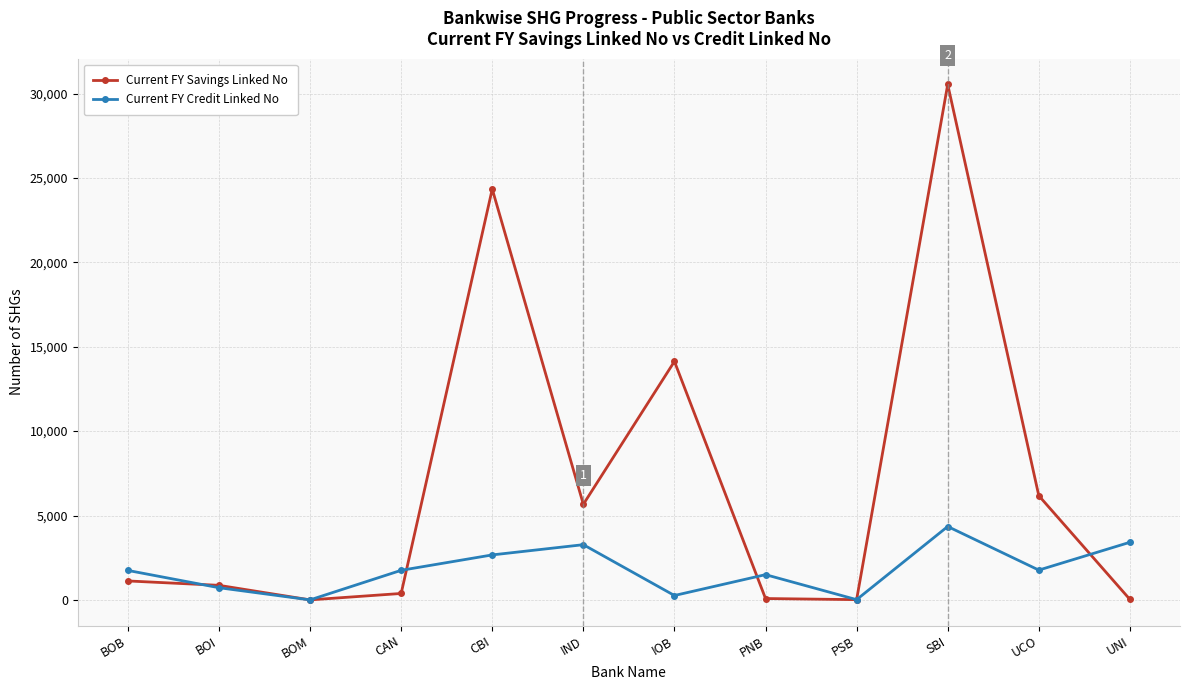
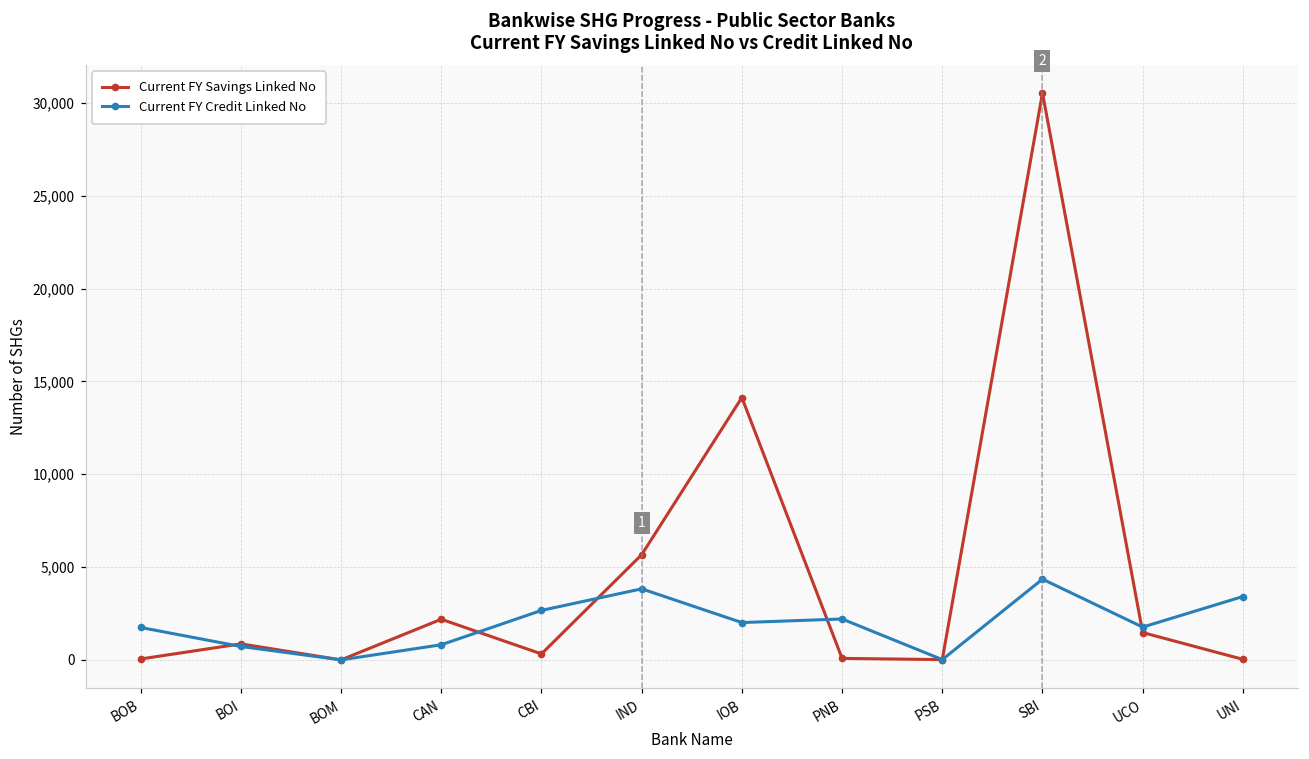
  {
    "Current FY Savings Linked No": {
-     "BOB": "1,100",
-     "CAN": "400",
-     "CBI": "24,300",
+     "BOB": "0",
+     "CAN": "2,200",
+     "CBI": "300",
      "IOB": "14,100",
      "PNB": "100",
-     "UCO": "6,200",
+     "UCO": "1,500",
      "UNI": "0"
    },
    "Current FY Credit Linked No": {
      "BOB": "1,700",
-     "CAN": "1,800",
+     "CAN": "800",
      "CBI": "2,700",
-     "IND": "3,300",
-     "IOB": "300",
-     "PNB": "1,500",
+     "IND": "3,800",
+     "IOB": "2,000",
+     "PNB": "2,200",
      "SBI": "4,300",
      "UCO": "1,800",
      "UNI": "3,400"
    }
  }
